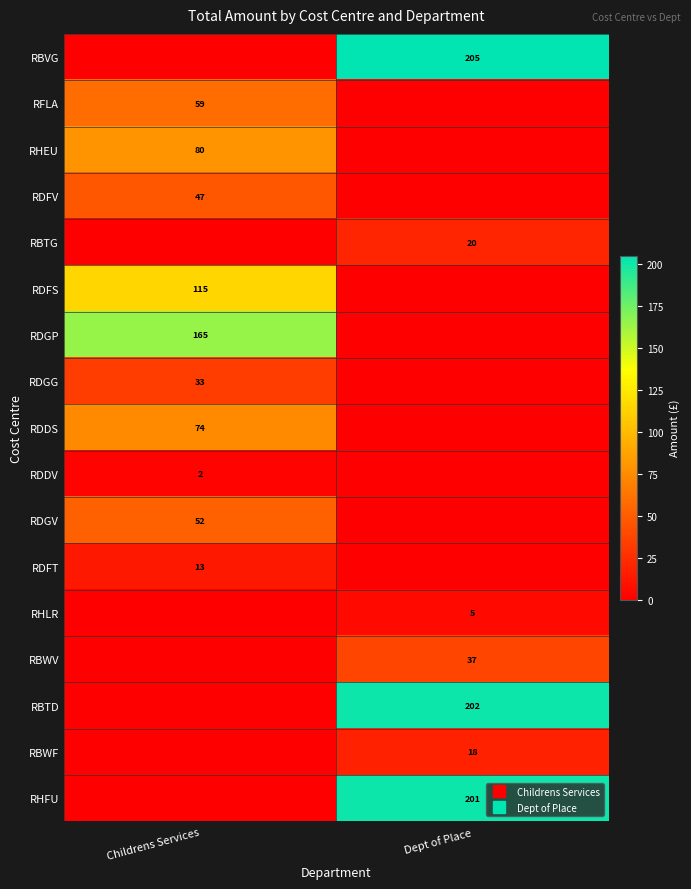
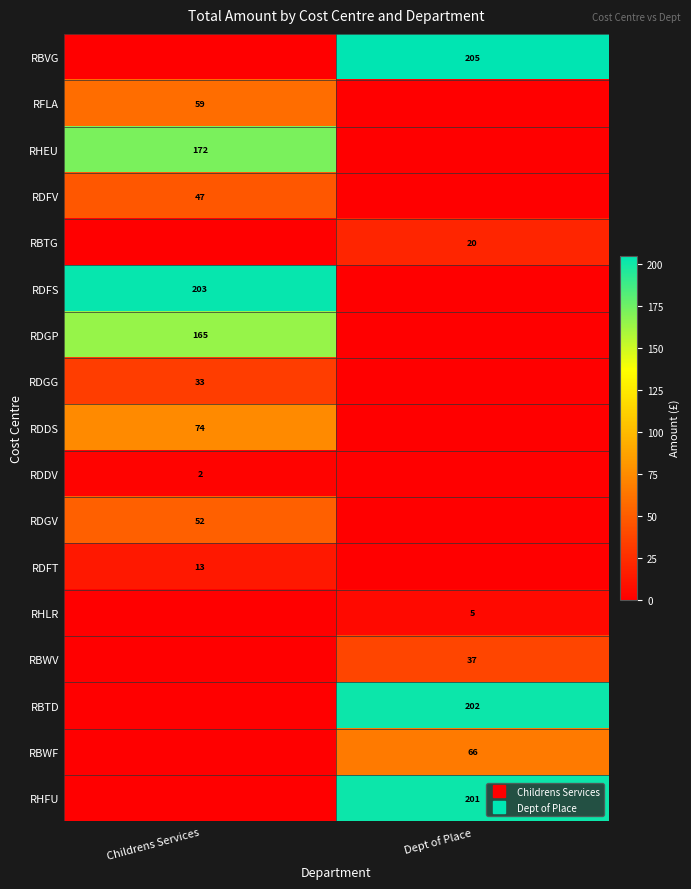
  {
    "RBVG": {
      "Dept of Place": 205
    },
    "RFLA": {
      "Childrens Services": 59
    },
    "RHEU": {
-     "Childrens Services": 80
+     "Childrens Services": 172
    },
    "RDFV": {
      "Childrens Services": 47
    },
    "RBTG": {
      "Dept of Place": 20
    },
    "RDFS": {
-     "Childrens Services": 115
+     "Childrens Services": 203
    },
    "RDGP": {
      "Childrens Services": 165
    },
    "RDGG": {
      "Childrens Services": 33
    },
    "RDDS": {
      "Childrens Services": 74
    },
    "RDDV": {
      "Childrens Services": 2
    },
    "RDGV": {
      "Childrens Services": 52
    },
    "RDFT": {
      "Childrens Services": 13
    },
    "RHLR": {
      "Dept of Place": 5
    },
    "RBWV": {
      "Dept of Place": 37
    },
    "RBTD": {
      "Dept of Place": 202
    },
    "RBWF": {
-     "Dept of Place": 18
+     "Dept of Place": 66
    },
    "RHFU": {
      "Dept of Place": 201
    }
  }
